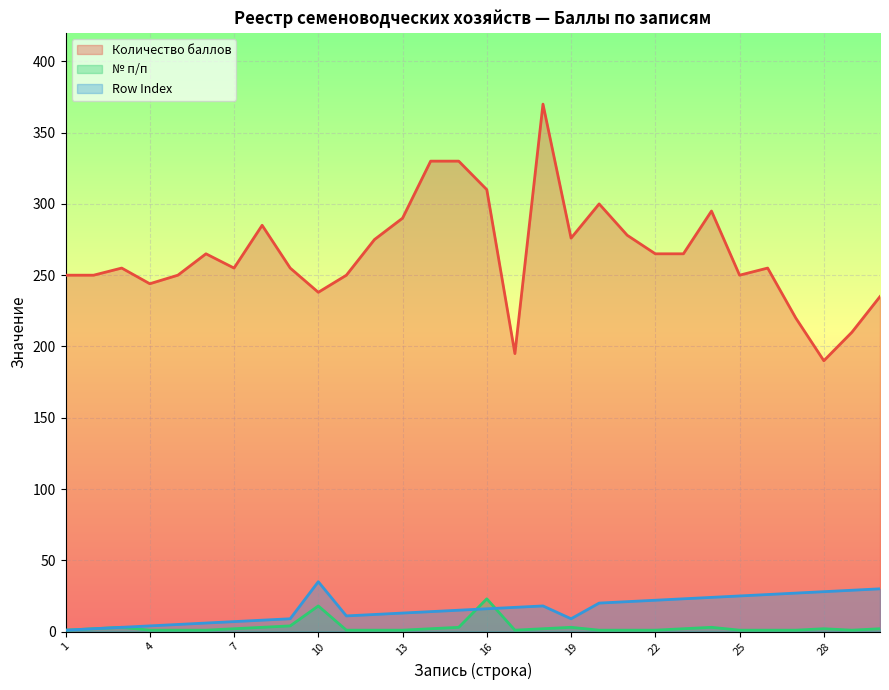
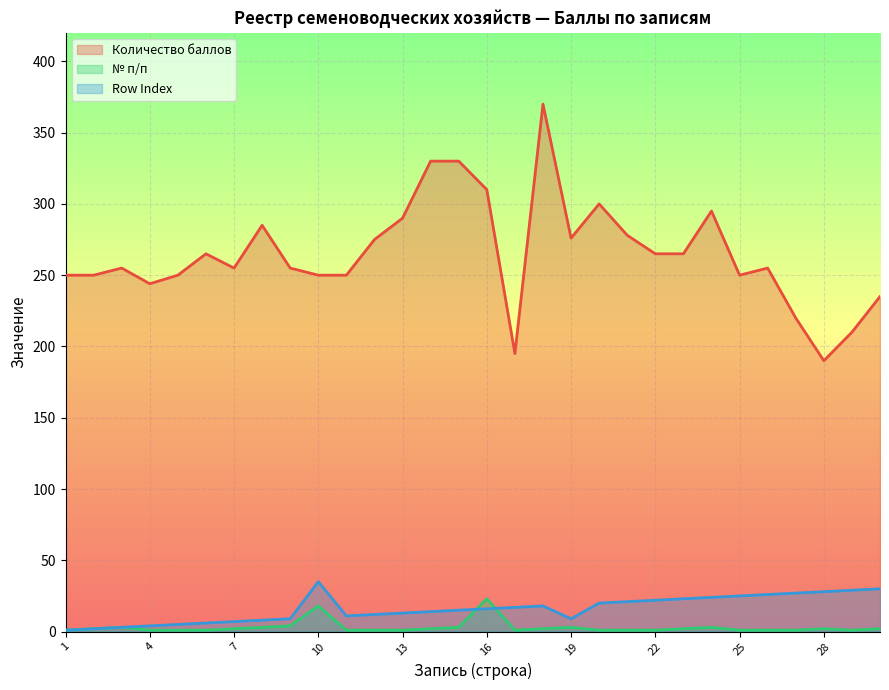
  {
    "Количество баллов": {
      "1": 250,
      "4": 244,
      "7": 255,
-     "10": 238,
+     "10": 250,
      "13": 290,
      "16": 310,
      "19": 276,
      "22": 265,
      "25": 250,
      "28": 190
    },
    "№ п/п": {
      "4": 1,
      "7": 2,
      "10": 18,
      "13": 1,
      "16": 23,
      "19": 3,
      "22": 1,
      "25": 1,
      "28": 2
    },
    "Row Index": {
      "4": 4,
      "7": 7,
      "10": 35,
      "13": 13,
      "16": 16,
      "19": 9,
      "22": 22,
      "25": 25,
      "28": 28
    }
  }
